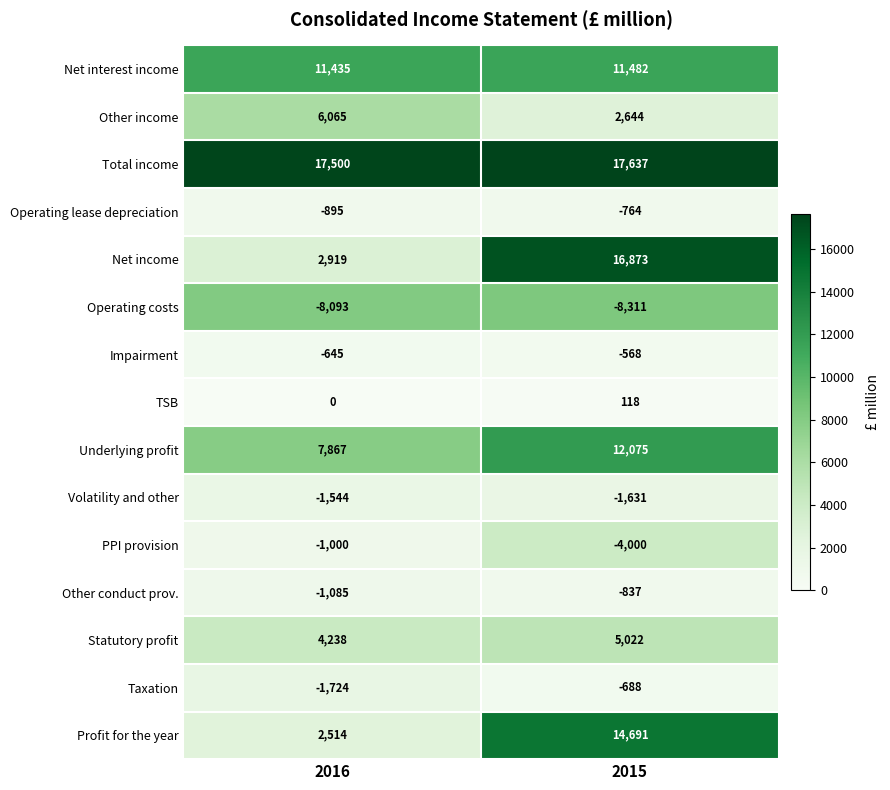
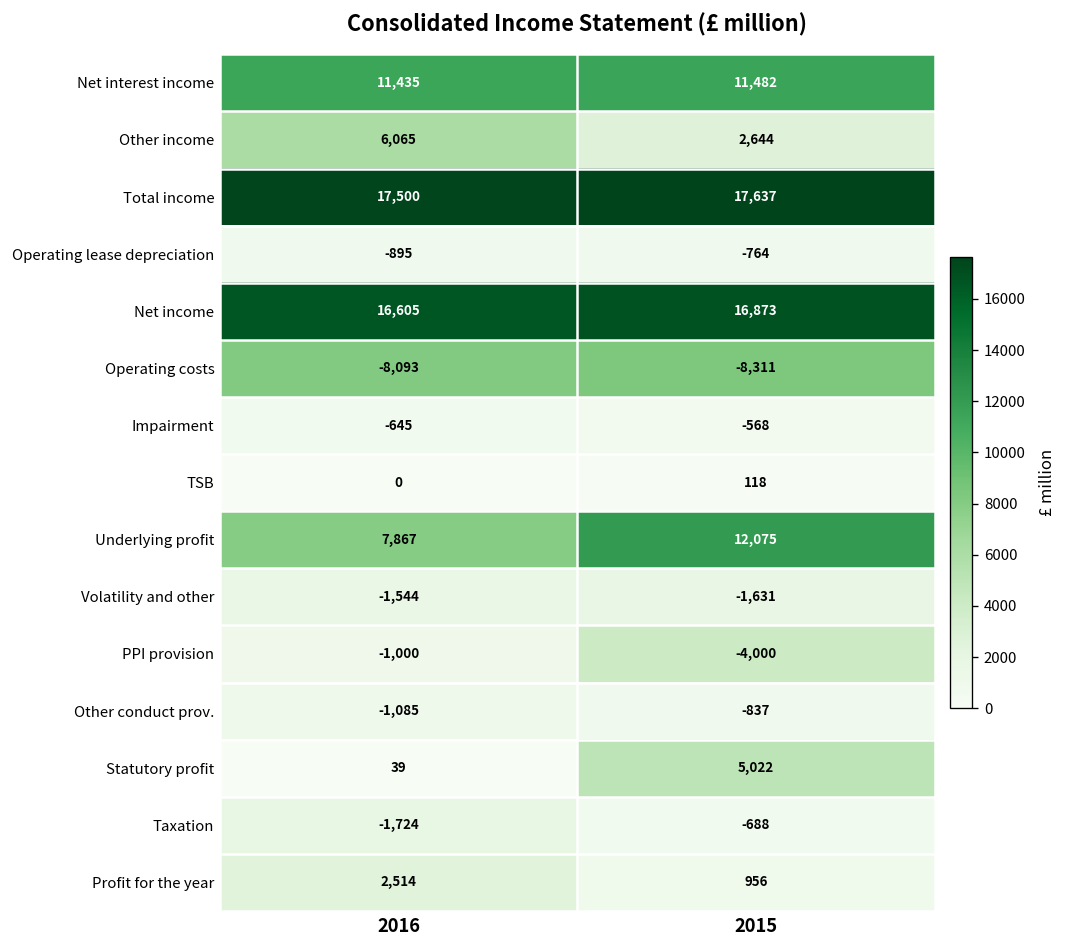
  {
    "Net interest income": {
      "2016": "11,435",
      "2015": "11,482"
    },
    "Other income": {
      "2016": "6,065",
      "2015": "2,644"
    },
    "Total income": {
      "2016": "17,500",
      "2015": "17,637"
    },
    "Operating lease depreciation": {
      "2016": "-895",
      "2015": "-764"
    },
    "Net income": {
-     "2016": "2,919",
+     "2016": "16,605",
      "2015": "16,873"
    },
    "Operating costs": {
      "2016": "-8,093",
      "2015": "-8,311"
    },
    "Impairment": {
      "2016": "-645",
      "2015": "-568"
    },
    "TSB": {
      "2016": "0",
      "2015": "118"
    },
    "Underlying profit": {
      "2016": "7,867",
      "2015": "12,075"
    },
    "Volatility and other": {
      "2016": "-1,544",
      "2015": "-1,631"
    },
    "PPI provision": {
      "2016": "-1,000",
      "2015": "-4,000"
    },
    "Other conduct prov.": {
      "2016": "-1,085",
      "2015": "-837"
    },
    "Statutory profit": {
-     "2016": "4,238",
+     "2016": "39",
      "2015": "5,022"
    },
    "Taxation": {
      "2016": "-1,724",
      "2015": "-688"
    },
    "Profit for the year": {
      "2016": "2,514",
-     "2015": "14,691"
+     "2015": "956"
    }
  }
